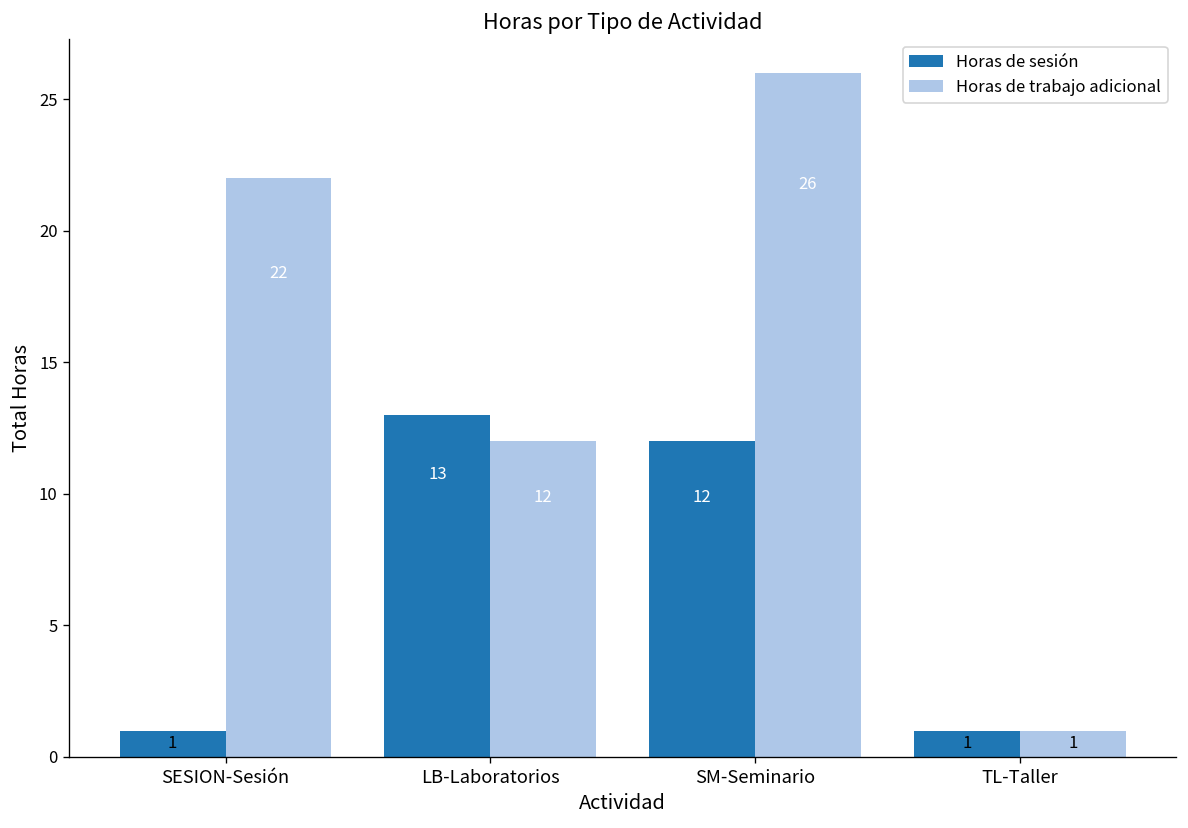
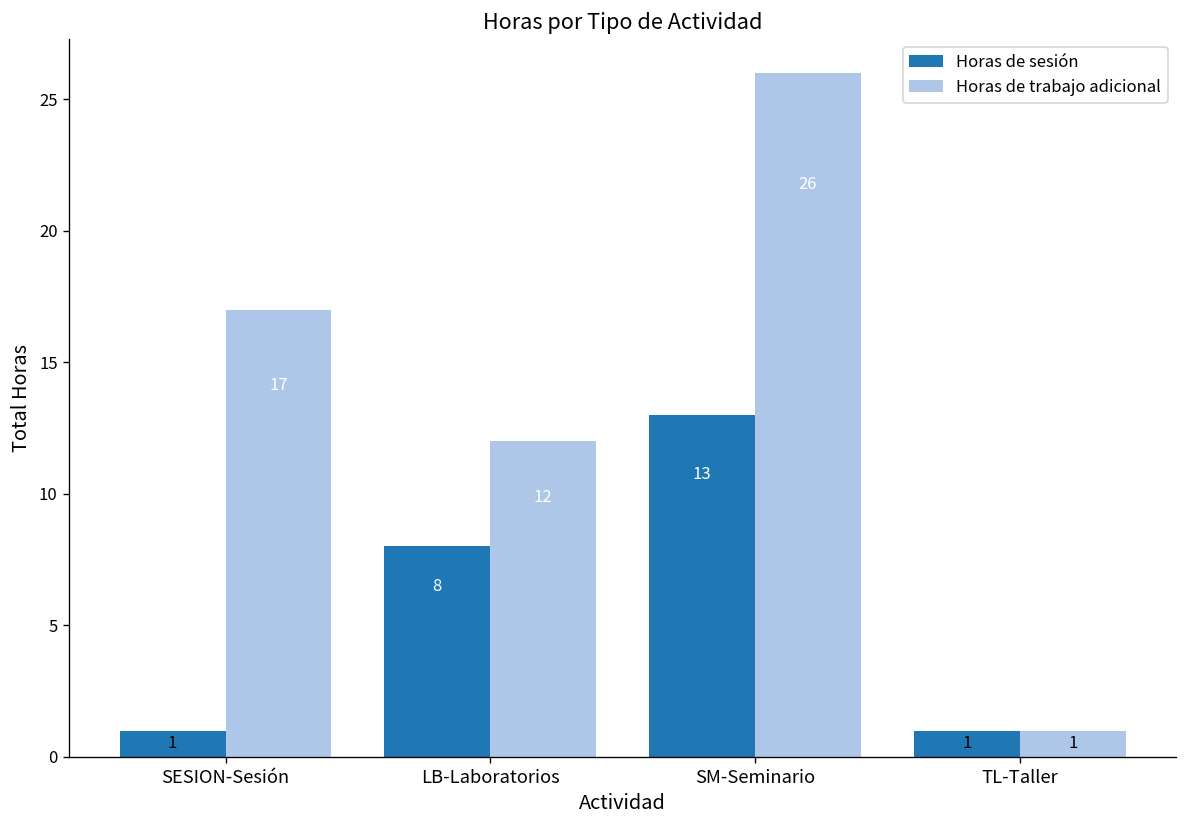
  {
    "Horas de sesión": {
      "SESION-Sesión": 1,
-     "LB-Laboratorios": 13,
-     "SM-Seminario": 12,
+     "LB-Laboratorios": 8,
+     "SM-Seminario": 13,
      "TL-Taller": 1
    },
    "Horas de trabajo adicional": {
-     "SESION-Sesión": 22,
+     "SESION-Sesión": 17,
      "LB-Laboratorios": 12,
      "SM-Seminario": 26,
      "TL-Taller": 1
    }
  }
